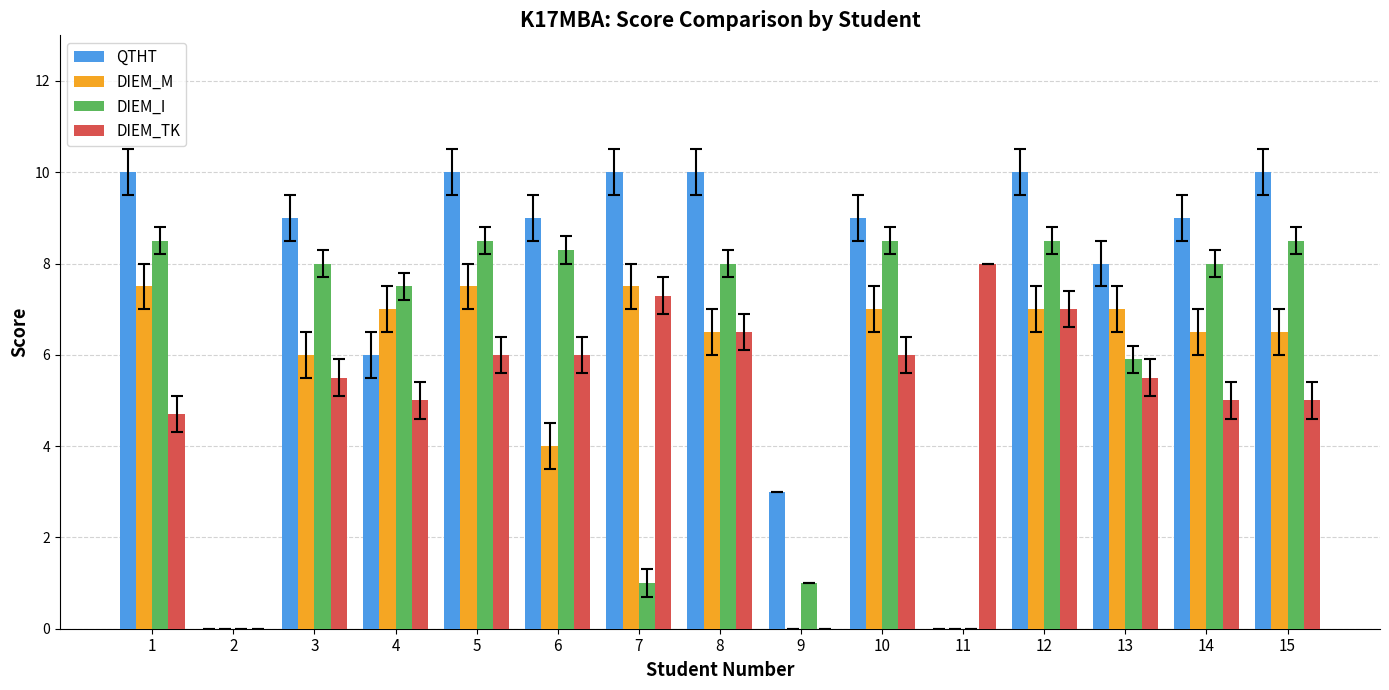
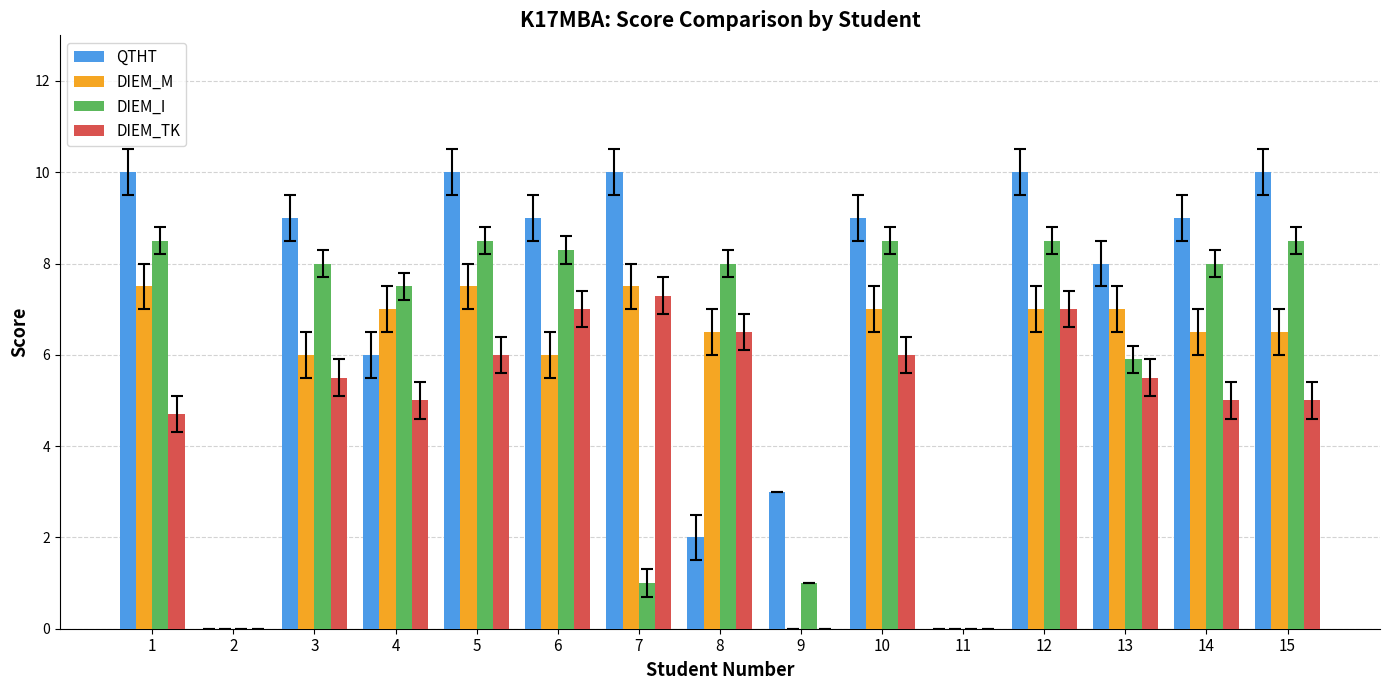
  {
    "QTHT": {
      "1": 10,
      "2": 0,
      "3": 9,
      "4": 6,
      "5": 10,
      "6": 9,
      "7": 10,
-     "8": 10,
+     "8": 2,
      "9": 3,
      "10": 9,
      "11": 0,
      "12": 10,
      "13": 8,
      "14": 9,
      "15": 10
    },
    "DIEM_M": {
      "1": 7.5,
      "2": 0,
      "3": 6,
      "4": 7,
      "5": 7.5,
-     "6": 4,
+     "6": 6,
      "7": 7.5,
      "8": 6.5,
      "9": 0,
      "10": 7,
      "11": 0,
      "12": 7,
      "13": 7,
      "14": 6.5,
      "15": 6.5
    },
    "DIEM_I": {
      "1": 8.5,
      "2": 0,
      "3": 8,
      "4": 7.5,
      "5": 8.5,
      "6": 8.3,
      "7": 1,
      "8": 8,
      "9": 1,
      "10": 8.5,
      "11": 0,
      "12": 8.5,
      "13": 5.9,
      "14": 8,
      "15": 8.5
    },
    "DIEM_TK": {
      "1": 4.7,
      "2": 0,
      "3": 5.5,
      "4": 5,
      "5": 6,
-     "6": 6,
+     "6": 7,
      "7": 7.3,
      "8": 6.5,
      "9": 0,
      "10": 6,
-     "11": 8,
+     "11": 0,
      "12": 7,
      "13": 5.5,
      "14": 5,
      "15": 5
    }
  }
